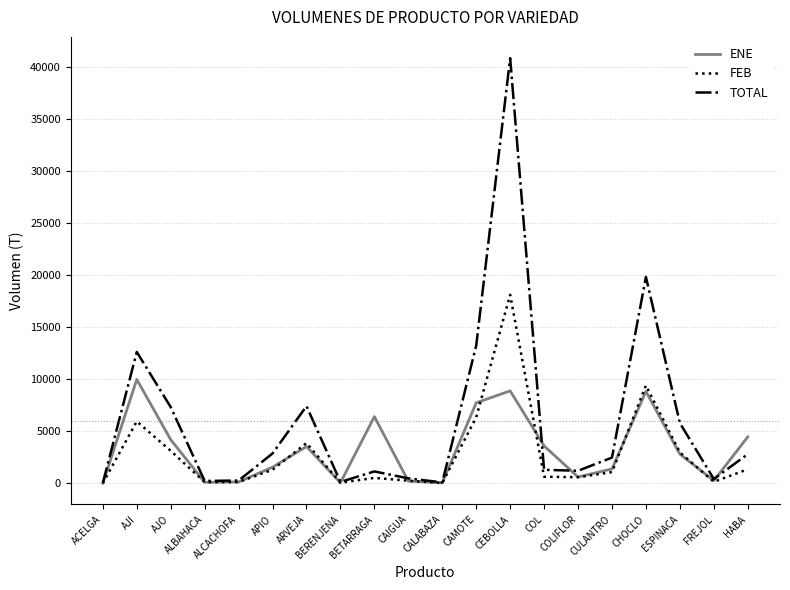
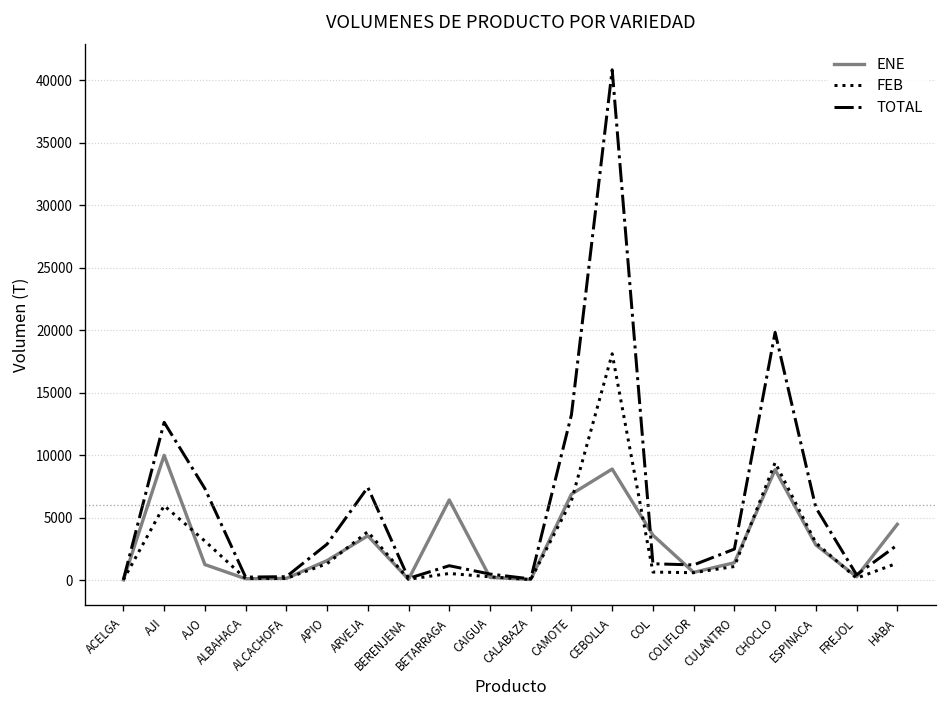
  {
    "ENE": {
      "AJI": 10000,
-     "AJO": 4200,
+     "AJO": 1200,
      "ARVEJA": 3500,
      "BETARRAGA": 6400,
-     "CAMOTE": 7700,
+     "CAMOTE": 6900,
      "CEBOLLA": 8900,
      "COL": 3600,
      "CULANTRO": 1400,
      "CHOCLO": 8800,
      "HABA": 4500
    }
  }
